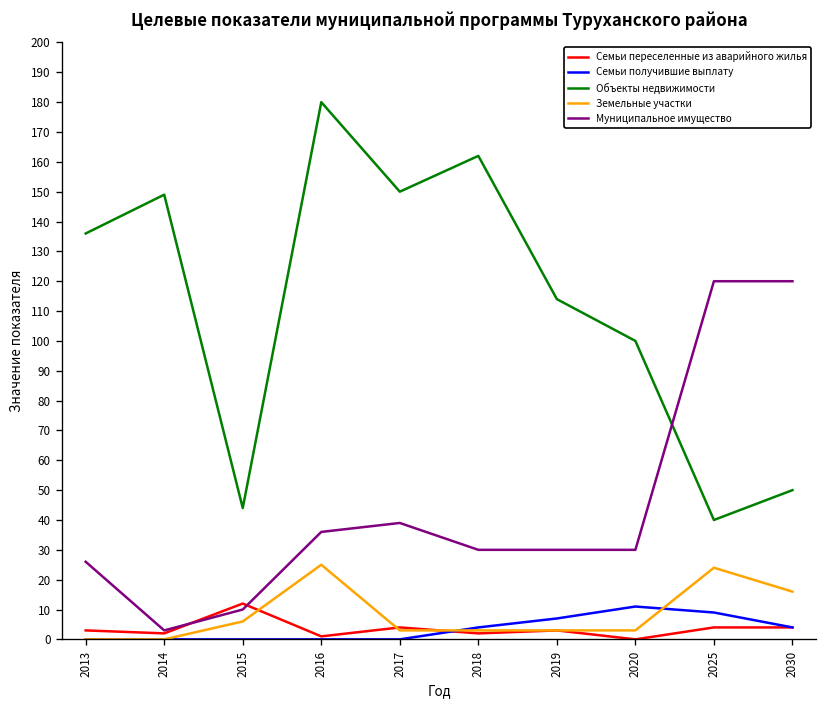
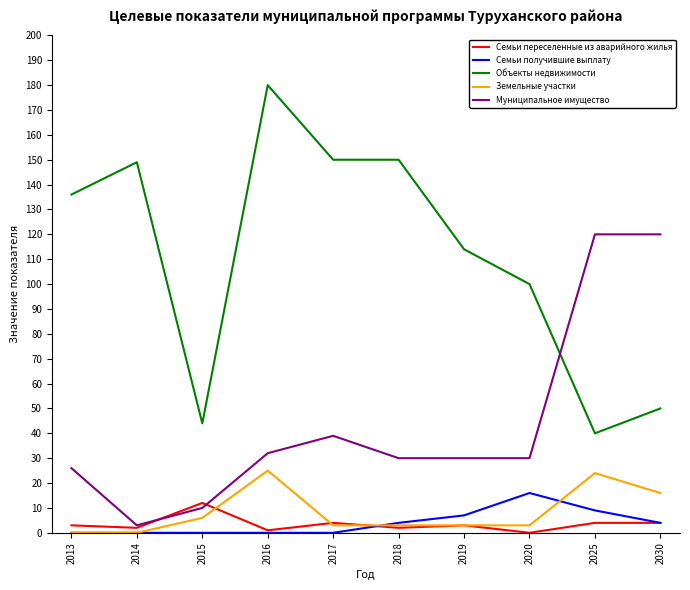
  {
    "Семьи переселенные из аварийного жилья": {
      "2013": 3,
      "2015": 12,
      "2020": 0,
      "2025": 4
    },
    "Семьи получившие выплату": {
      "2015": 0,
      "2017": 0,
      "2019": 7,
-     "2020": 11,
+     "2020": 16,
      "2025": 9
    },
    "Объекты недвижимости": {
      "2013": 136,
      "2014": 149,
      "2015": 44,
      "2016": 180,
      "2017": 150,
-     "2018": 162,
+     "2018": 150,
      "2019": 114,
      "2020": 100,
      "2025": 40,
      "2030": 50
    },
    "Земельные участки": {
      "2015": 6,
      "2016": 25,
      "2020": 3,
      "2025": 24,
      "2030": 16
    },
    "Муниципальное имущество": {
      "2013": 26,
      "2015": 10,
-     "2016": 36,
+     "2016": 32,
      "2017": 39,
      "2018": 30,
      "2019": 30,
      "2020": 30,
      "2025": 120,
      "2030": 120
    }
  }
